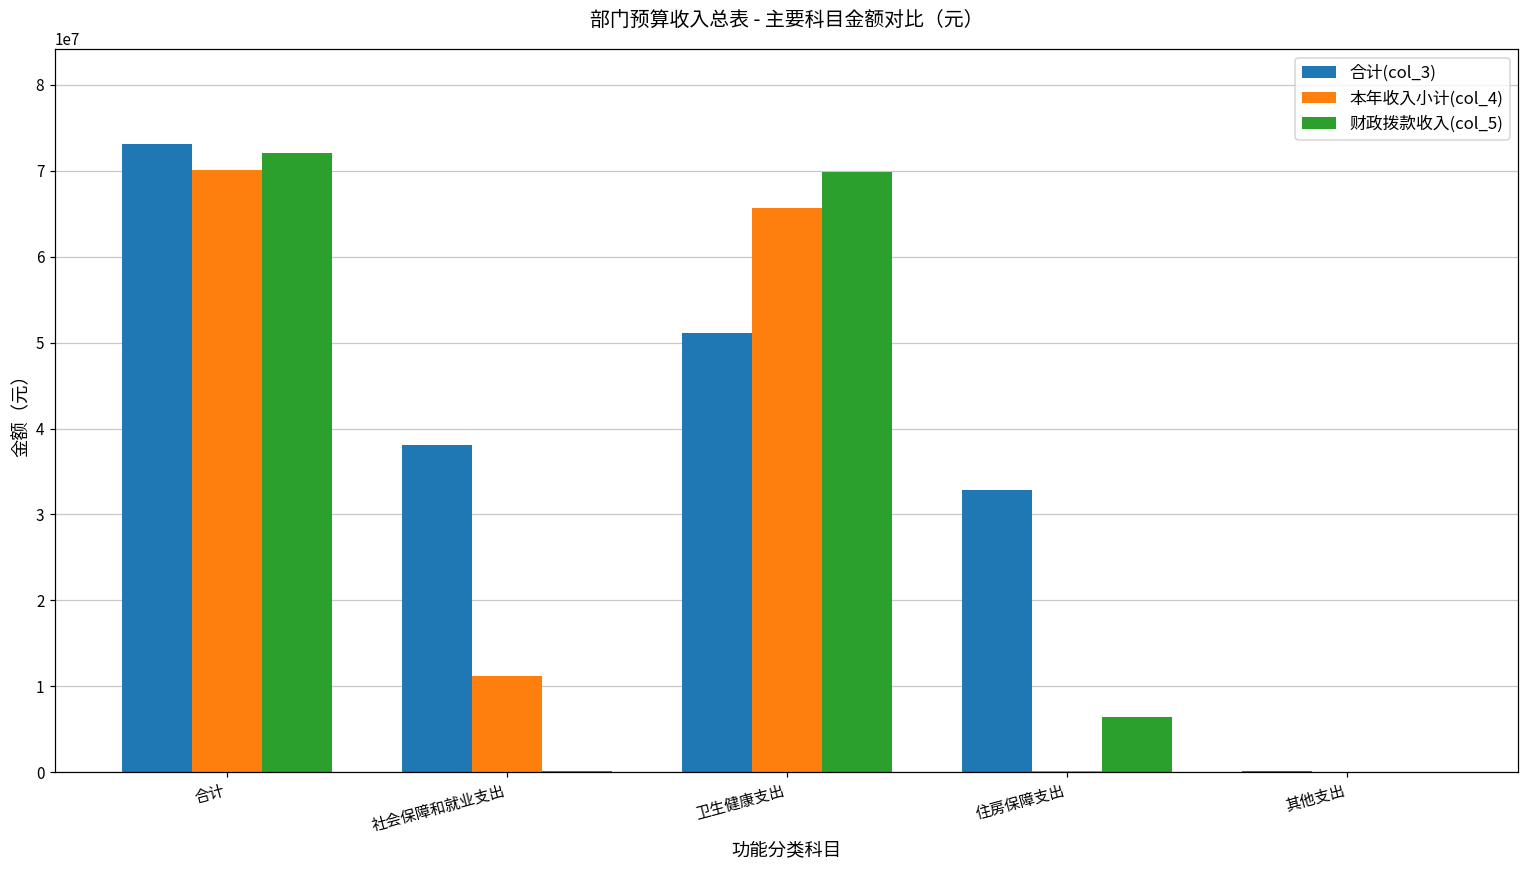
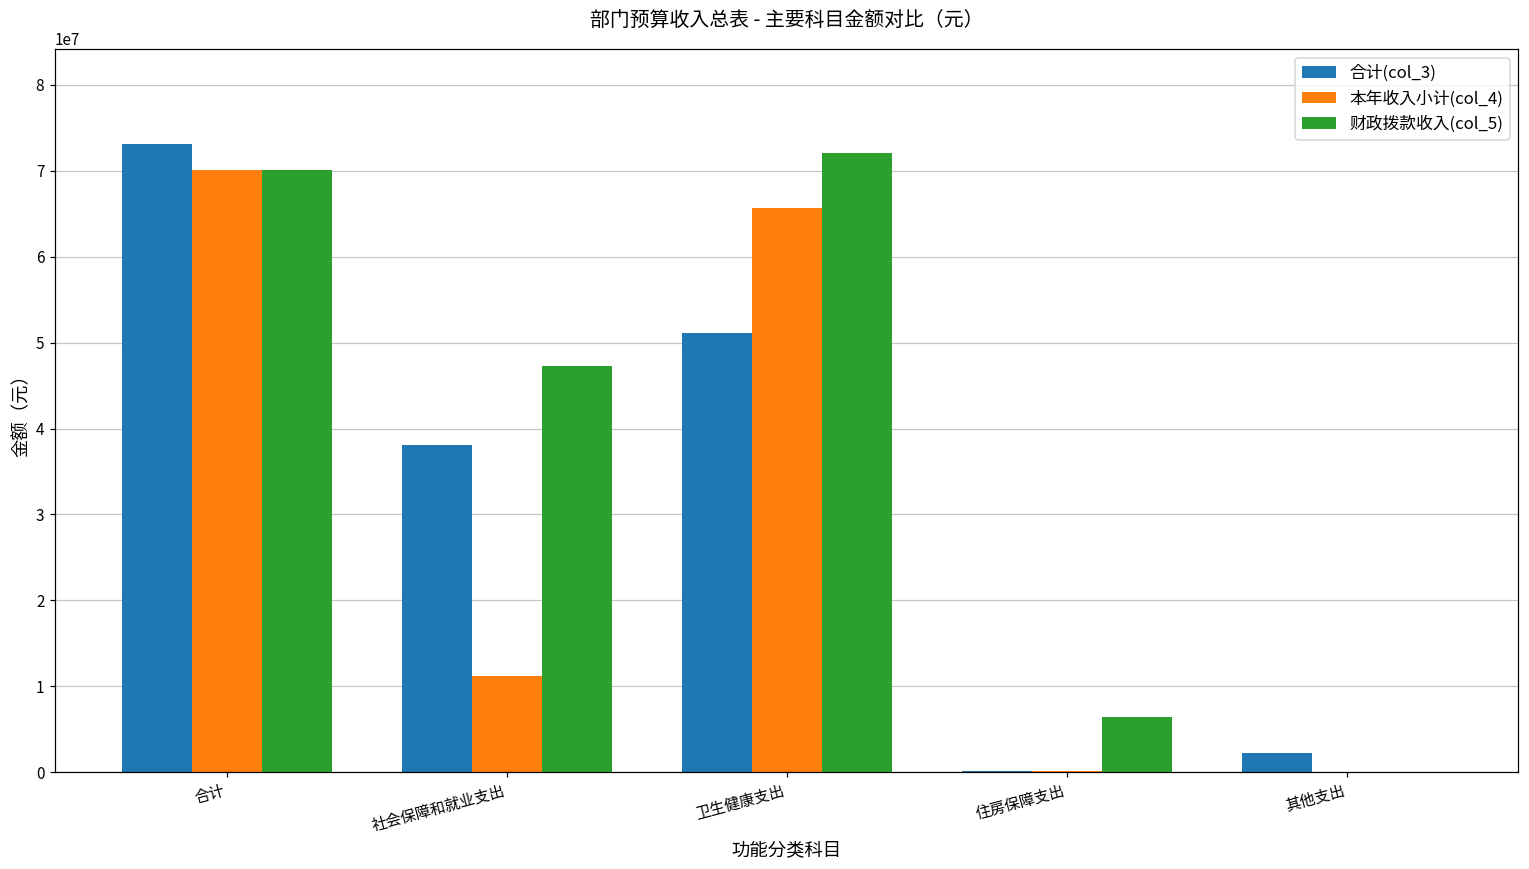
  {
    "合计(col_3)": {
      "合计": 73000000,
      "社会保障和就业支出": 38000000,
      "卫生健康支出": 51000000,
-     "住房保障支出": 33000000,
-     "其他支出": 0
+     "住房保障支出": 0,
+     "其他支出": 2000000
    },
    "本年收入小计(col_4)": {
      "合计": 70000000,
      "社会保障和就业支出": 11000000,
      "卫生健康支出": 66000000,
      "其他支出": 0
    },
    "财政拨款收入(col_5)": {
-     "合计": 72000000,
-     "社会保障和就业支出": 0,
-     "卫生健康支出": 70000000,
+     "合计": 70000000,
+     "社会保障和就业支出": 47000000,
+     "卫生健康支出": 72000000,
      "住房保障支出": 6000000,
      "其他支出": 0
    }
  }
